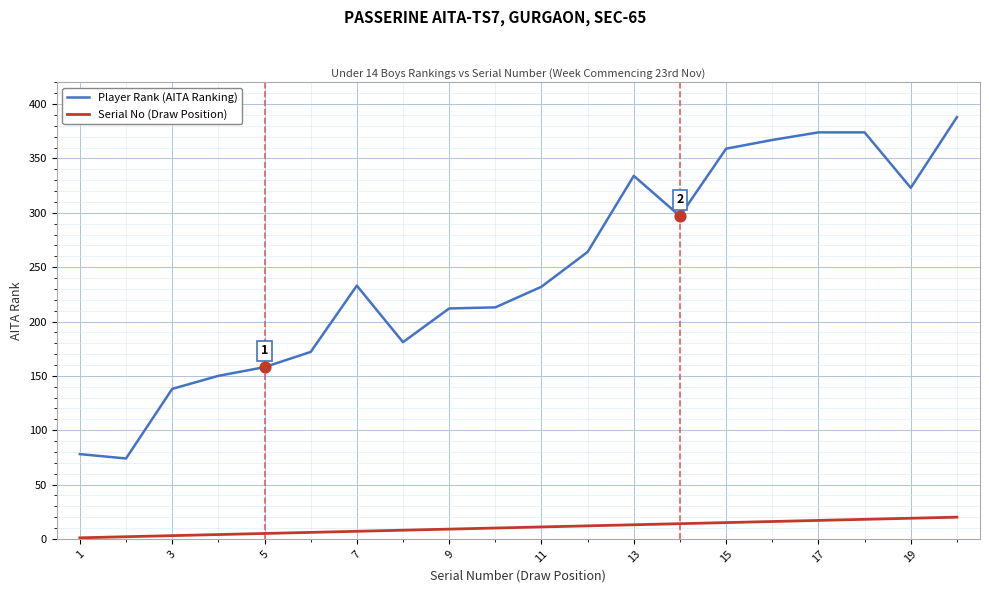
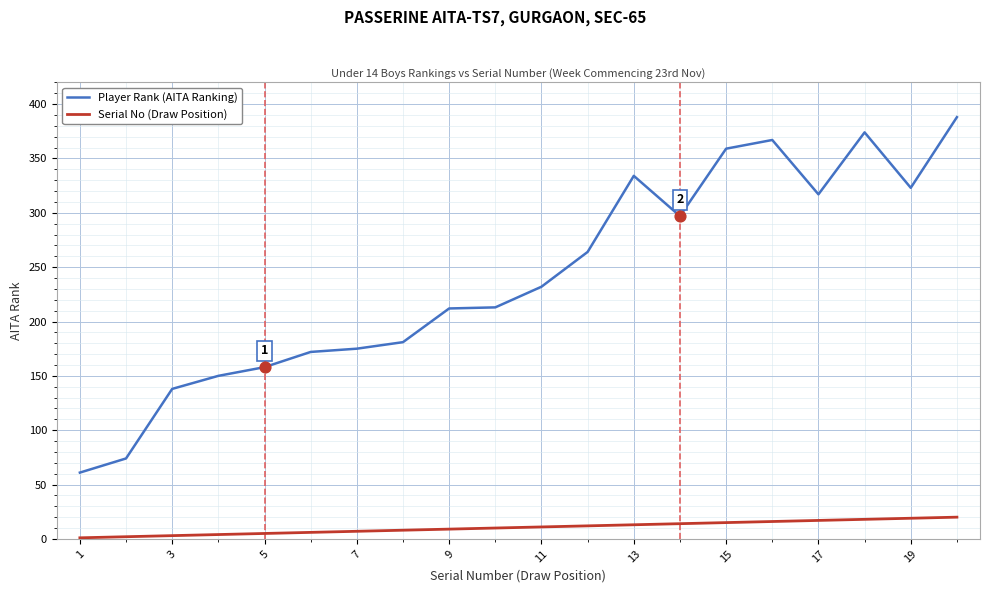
  {
    "Player Rank (AITA Ranking)": {
-     "1": 78,
+     "1": 61,
      "3": 138,
-     "7": 233,
+     "7": 175,
      "9": 212,
      "11": 232,
      "13": 334,
      "15": 359,
-     "17": 374,
+     "17": 317,
      "19": 323
    }
  }
